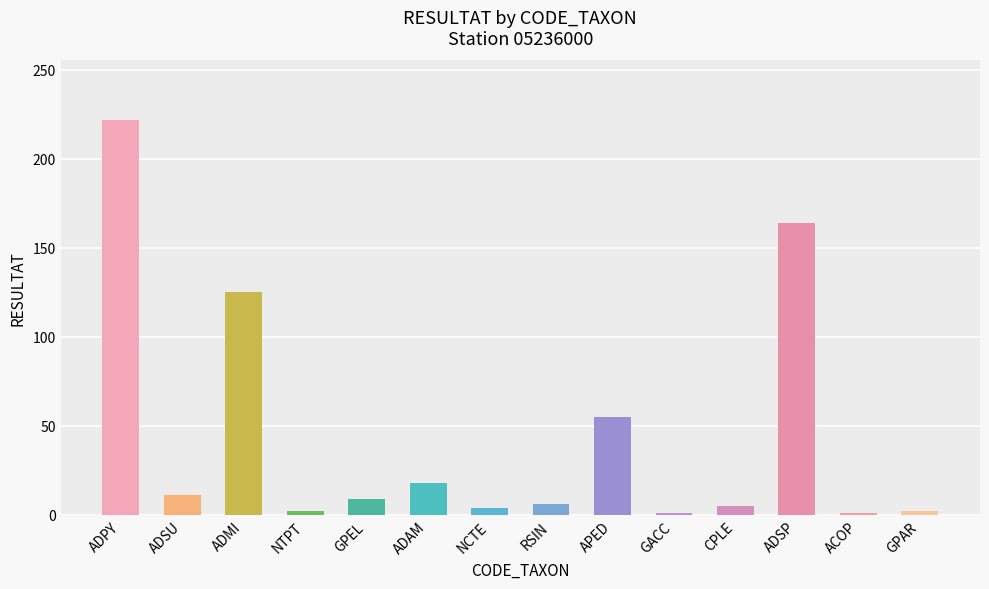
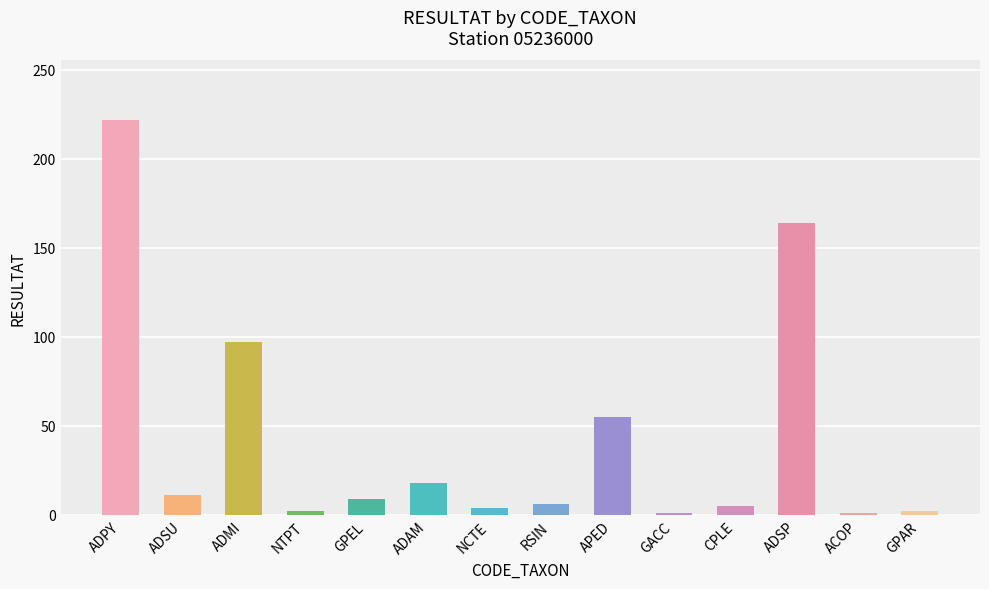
  {
    "ADPY": 222,
    "ADSU": 11,
-   "ADMI": 125,
+   "ADMI": 97,
    "NTPT": 2,
    "GPEL": 9,
    "ADAM": 18,
    "NCTE": 4,
    "RSIN": 6,
    "APED": 55,
    "CPLE": 5,
    "ADSP": 164,
    "GPAR": 2
  }
